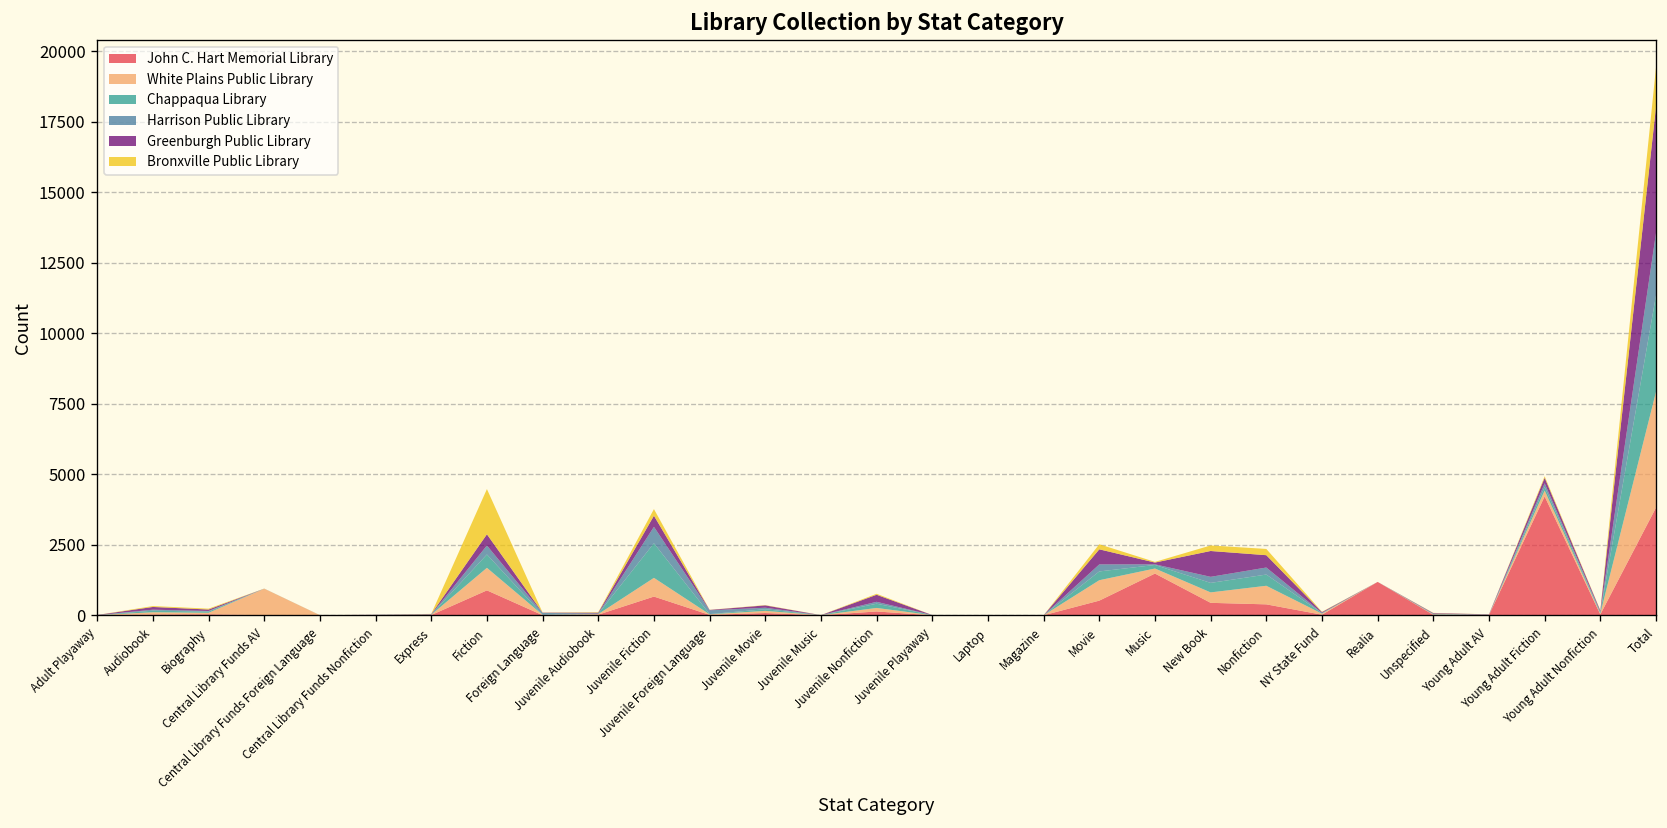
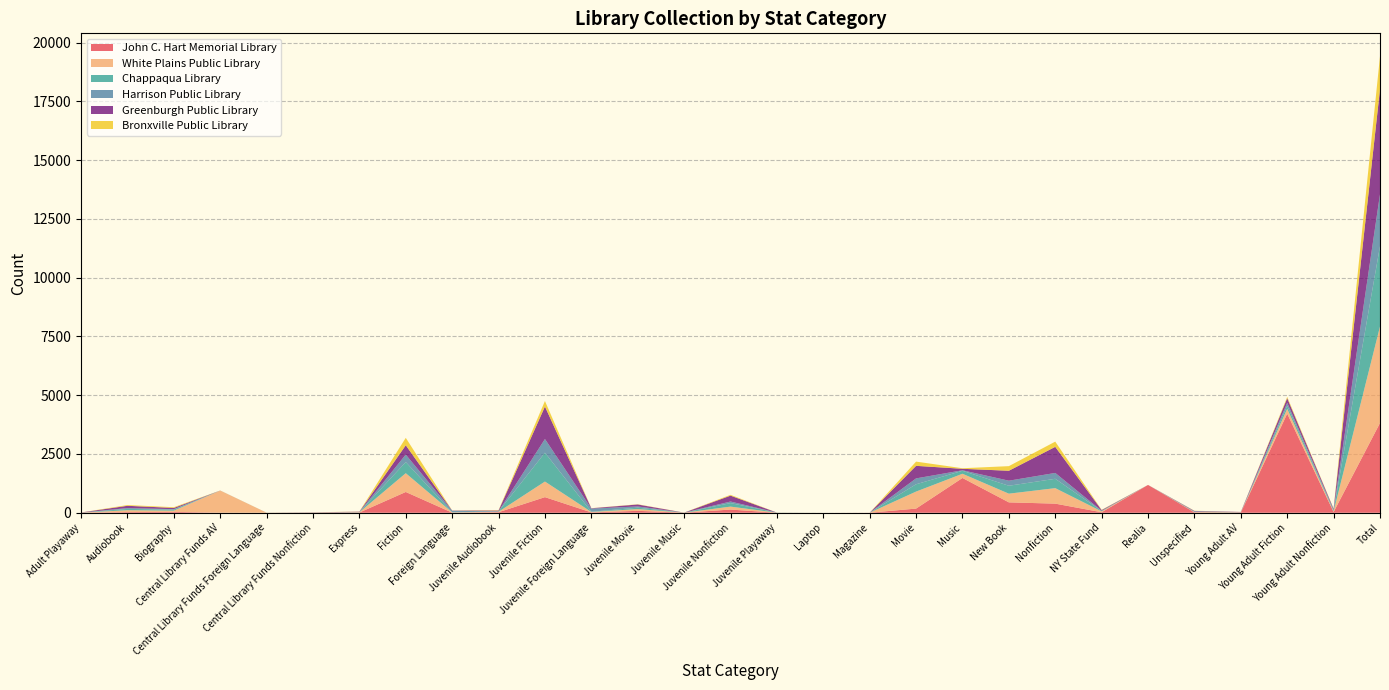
  {
    "John C. Hart Memorial Library": {
      "Fiction": 900,
      "Juvenile Fiction": 700,
      "Juvenile Nonfiction": 100,
-     "Movie": 500,
+     "Movie": 200,
      "Music": 1500,
      "New Book": 400,
      "Nonfiction": 400,
      "Young Adult Fiction": 4200,
      "Total": 3800
    },
    "White Plains Public Library": {
      "Fiction": 800,
      "Juvenile Fiction": 700,
      "Juvenile Nonfiction": 100,
      "Movie": 700,
      "Music": 200,
      "New Book": 400,
      "Nonfiction": 700,
      "Young Adult Fiction": 200,
      "Total": 4100
    },
    "Greenburgh Public Library": {
      "Fiction": 400,
-     "Juvenile Fiction": 400,
+     "Juvenile Fiction": 1400,
      "Movie": 500,
-     "New Book": 900,
-     "Nonfiction": 400,
+     "New Book": 400,
+     "Nonfiction": 1100,
      "Total": 4500
    },
    "Bronxville Public Library": {
-     "Fiction": 1600,
+     "Fiction": 300,
      "Juvenile Fiction": 200,
      "Movie": 200,
      "New Book": 200,
      "Nonfiction": 200,
      "Total": 1400
    }
  }
